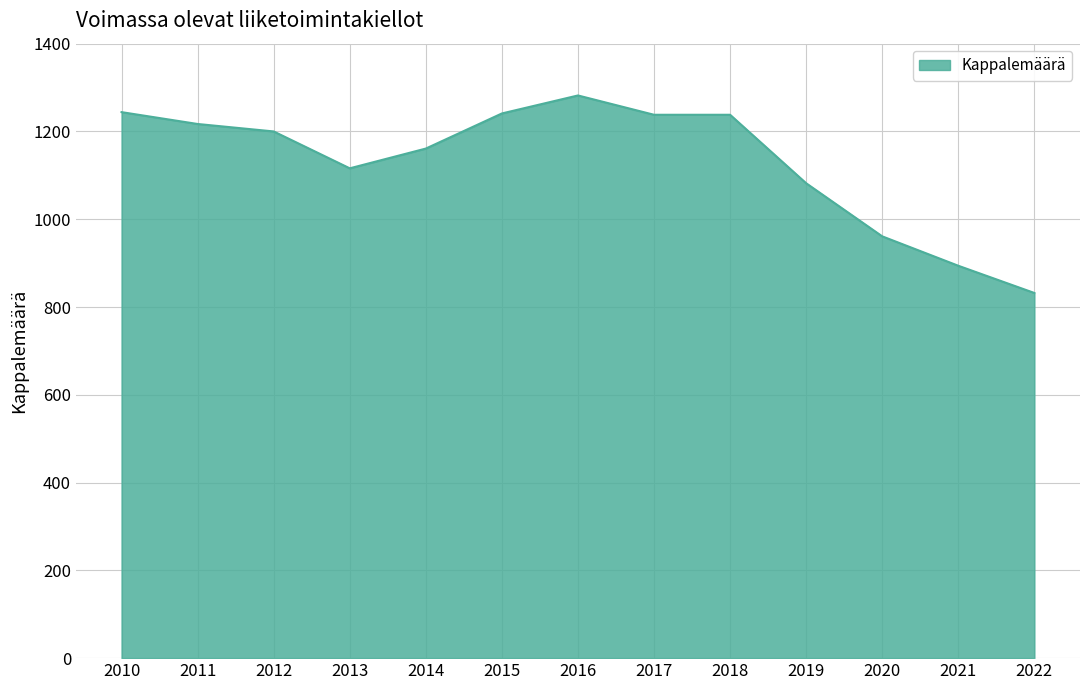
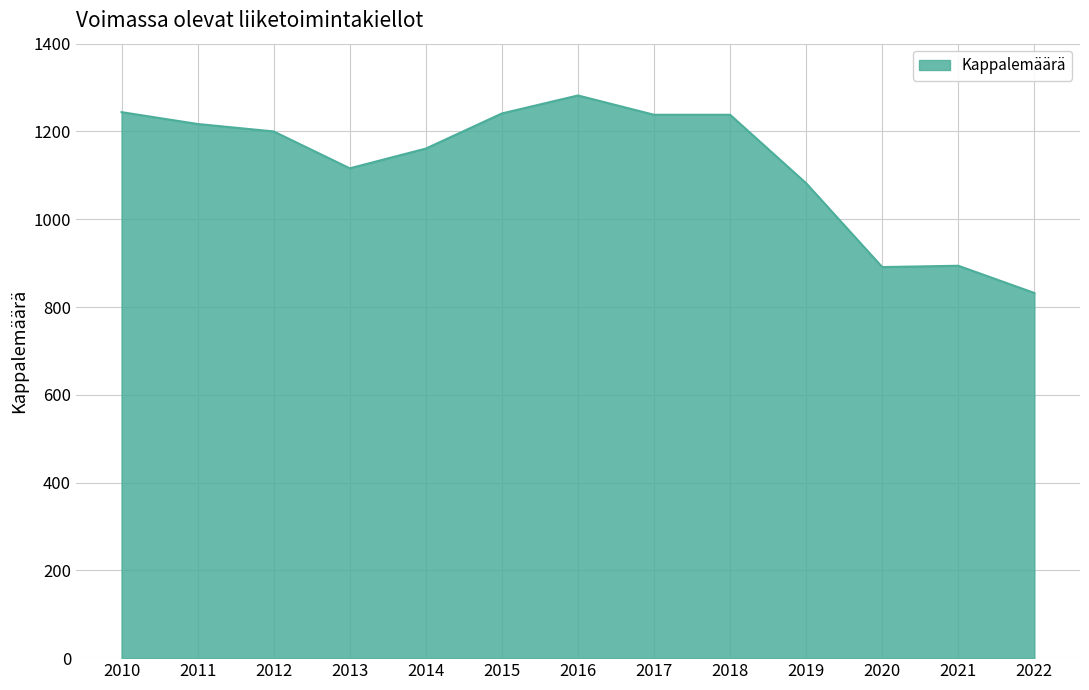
  {
    "2010": 1240,
    "2011": 1220,
    "2012": 1200,
    "2013": 1120,
    "2014": 1160,
    "2015": 1240,
    "2016": 1280,
    "2017": 1240,
    "2018": 1240,
    "2019": 1080,
-   "2020": 960,
+   "2020": 890,
    "2021": 890,
    "2022": 830
  }
